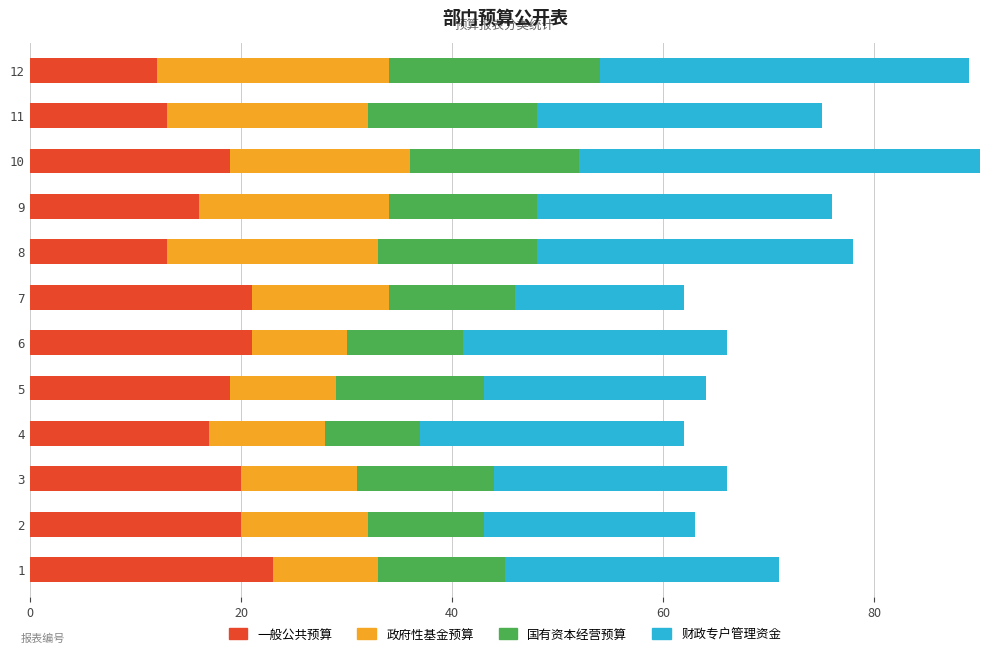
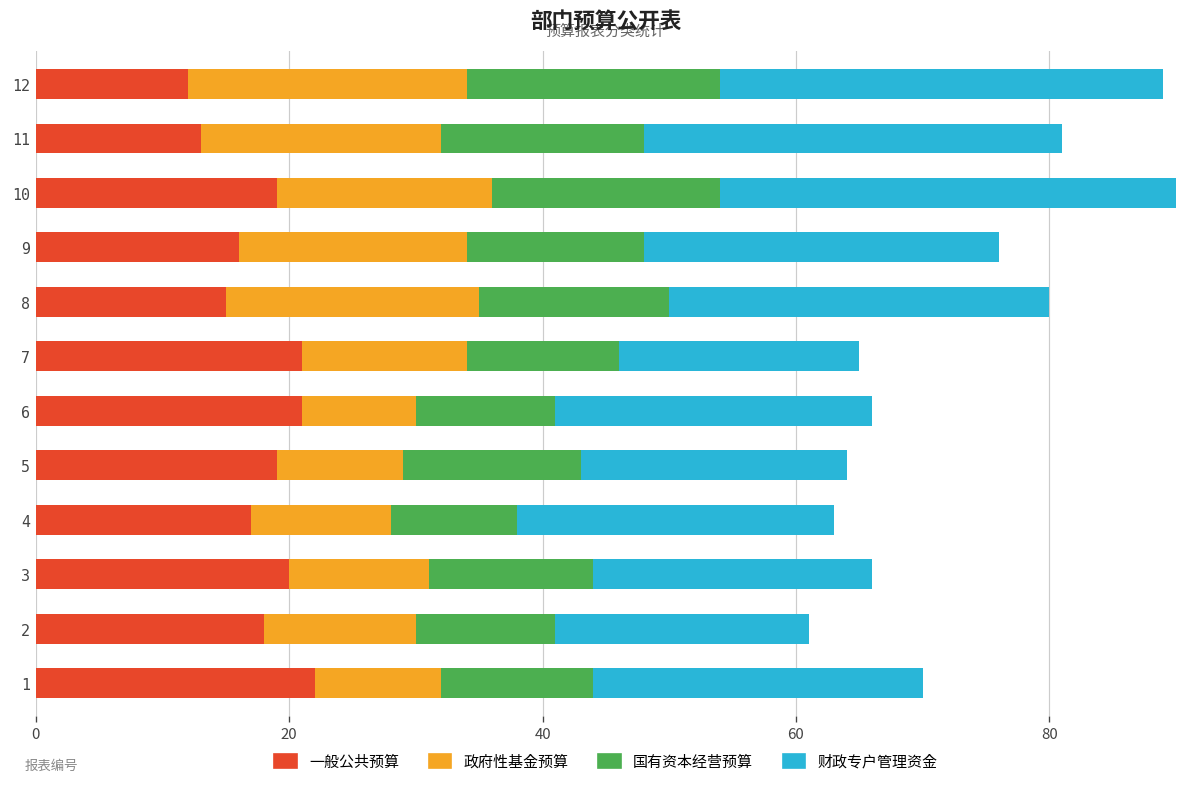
  {
    "一般公共预算": {
      "12": 12,
      "11": 13,
      "10": 19,
      "9": 16,
-     "8": 13,
+     "8": 15,
      "7": 21,
      "6": 21,
      "5": 19,
      "4": 17,
      "3": 20,
-     "2": 20,
-     "1": 23
+     "2": 18,
+     "1": 22
    },
    "政府性基金预算": {
      "12": 22,
      "11": 19,
      "10": 17,
      "9": 18,
      "8": 20,
      "7": 13,
      "6": 9,
      "5": 10,
      "4": 11,
      "3": 11,
      "2": 12,
      "1": 10
    },
    "国有资本经营预算": {
      "12": 20,
      "11": 16,
-     "10": 16,
+     "10": 18,
      "9": 14,
      "8": 15,
      "7": 12,
      "6": 11,
      "5": 14,
-     "4": 9,
+     "4": 10,
      "3": 13,
      "2": 11,
      "1": 12
    },
    "财政专户管理资金": {
      "12": 35,
-     "11": 27,
+     "11": 33,
      "9": 28,
      "8": 30,
-     "7": 16,
+     "7": 19,
      "6": 25,
      "5": 21,
      "4": 25,
      "3": 22,
      "2": 20,
      "1": 26
    }
  }
